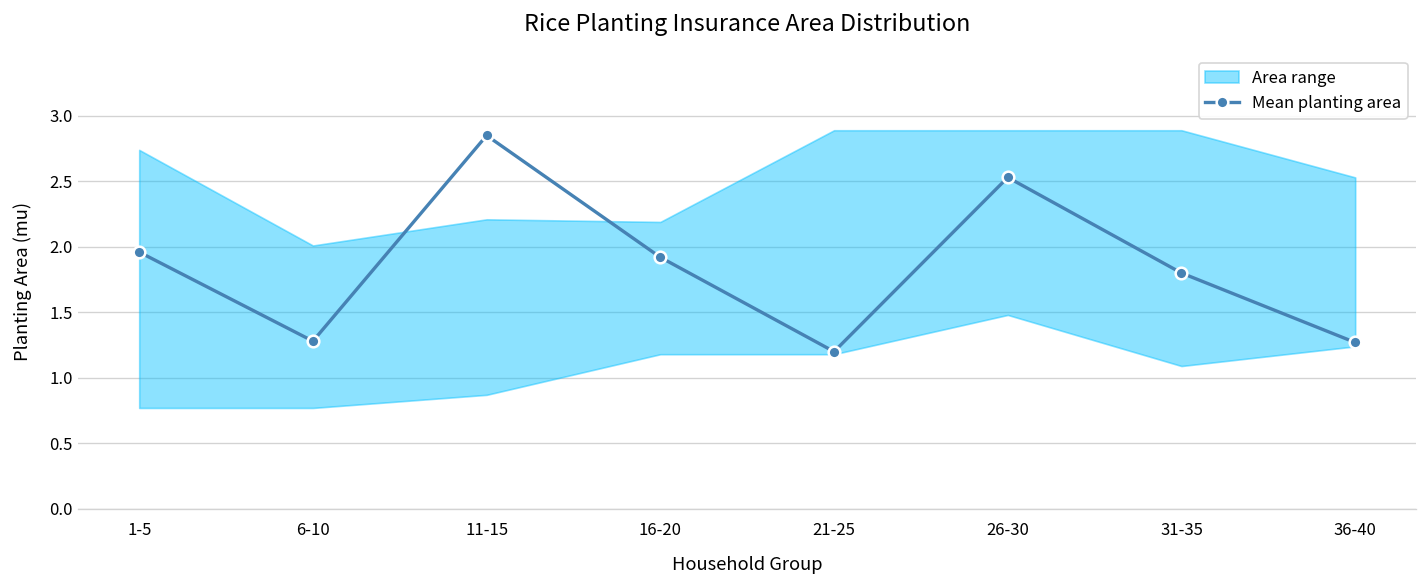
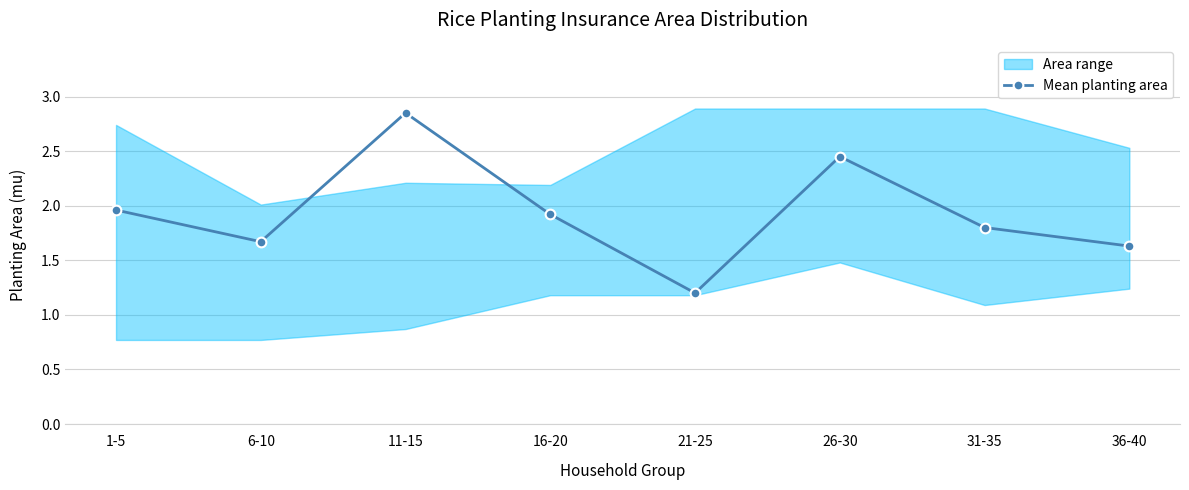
  {
    "Mean planting area": {
      "1-5": 1.96,
-     "6-10": 1.28,
+     "6-10": 1.67,
      "11-15": 2.85,
      "16-20": 1.92,
      "21-25": 1.20,
-     "26-30": 2.53,
+     "26-30": 2.45,
      "31-35": 1.80,
-     "36-40": 1.27
+     "36-40": 1.63
    }
  }
